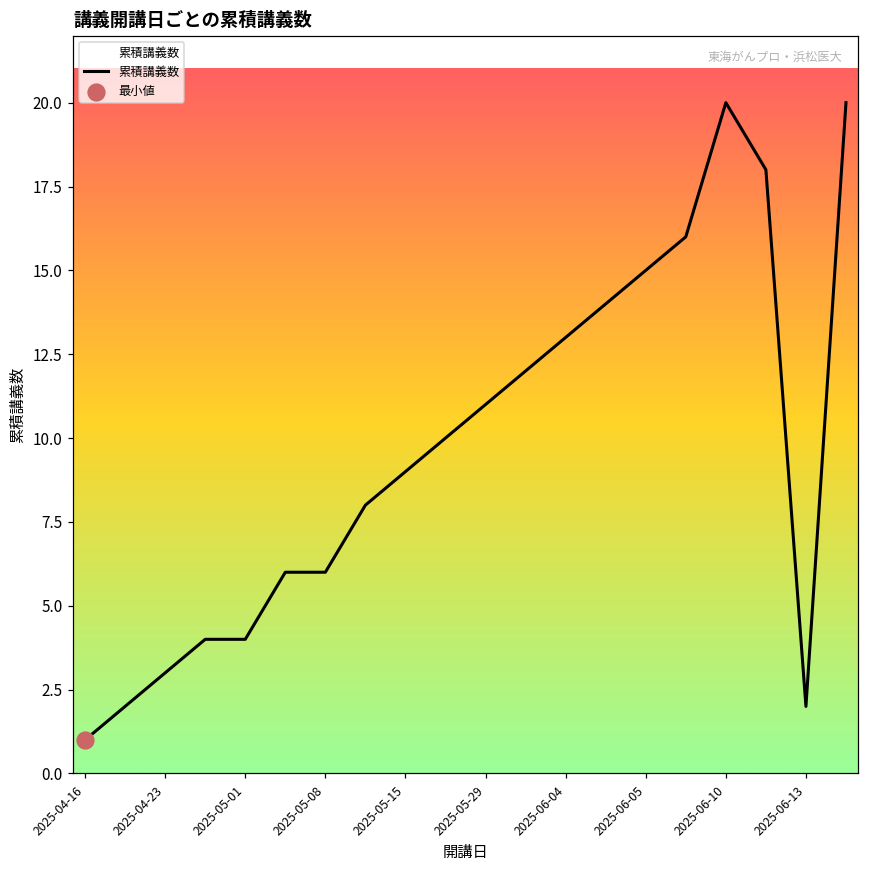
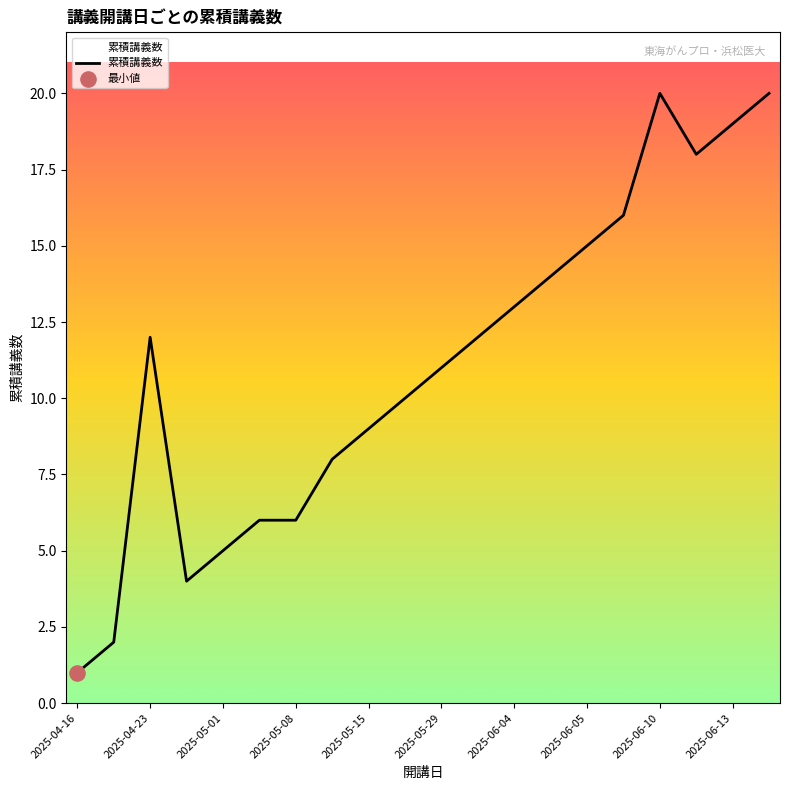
  {
    "累積講義数": {
-     "2025-04-23": 3,
-     "2025-05-01": 4,
+     "2025-04-23": 12,
+     "2025-05-01": 5,
      "2025-05-08": 6,
      "2025-05-15": 9,
      "2025-06-05": 15,
      "2025-06-10": 20,
-     "2025-06-13": 2
+     "2025-06-13": 19
    }
  }
